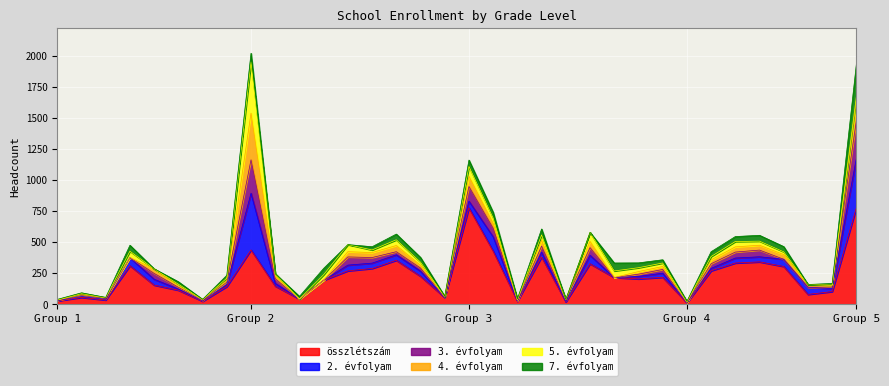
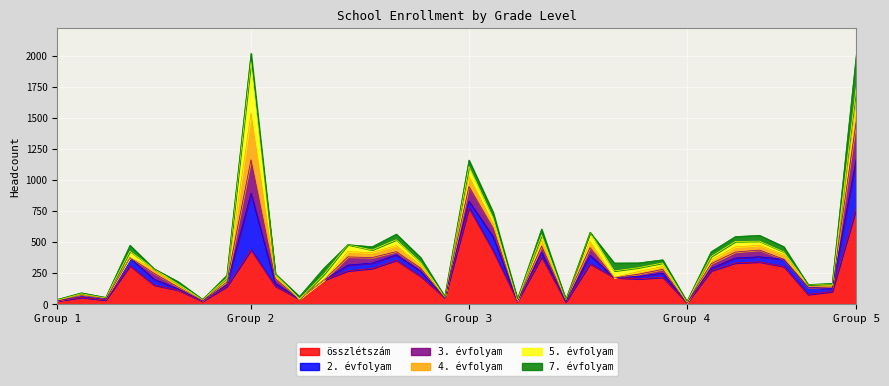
  {
    "összlétszám": {
      "Group 2": 440,
      "Group 3": 780,
      "Group 5": 780
    },
    "2. évfolyam": {
      "Group 2": 460,
      "Group 3": 50,
      "Group 5": 400
    },
    "3. évfolyam": {
      "Group 2": 270,
      "Group 3": 120,
      "Group 5": 300
    },
    "4. évfolyam": {
      "Group 2": 380,
      "Group 3": 80,
      "Group 5": 160
    },
    "5. évfolyam": {
      "Group 2": 410,
      "Group 3": 80,
-     "Group 5": 40
+     "Group 5": 120
    },
    "7. évfolyam": {
      "Group 2": 70,
      "Group 3": 50,
      "Group 5": 260
    }
  }
